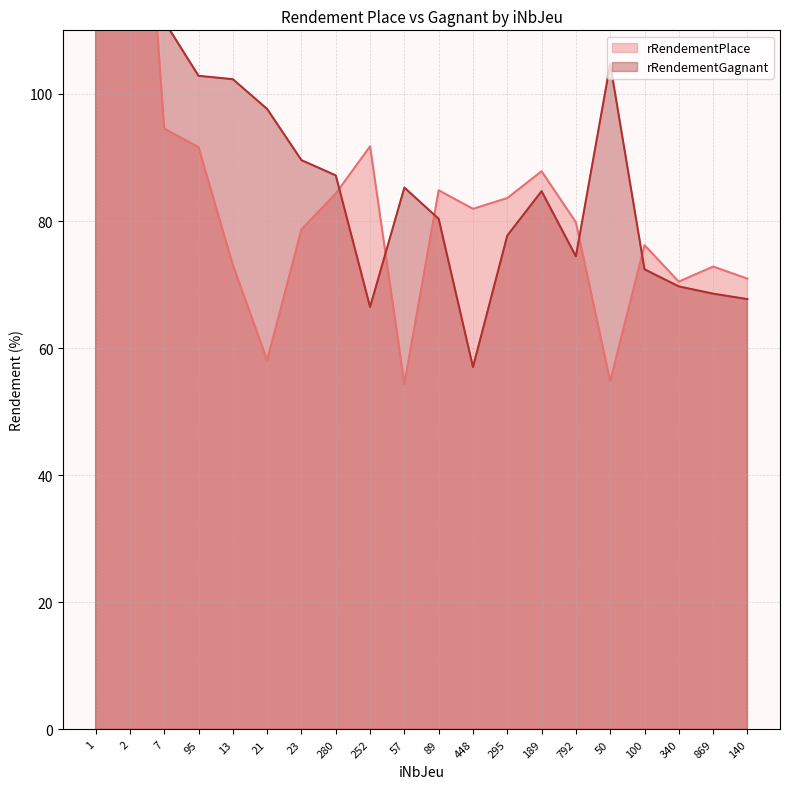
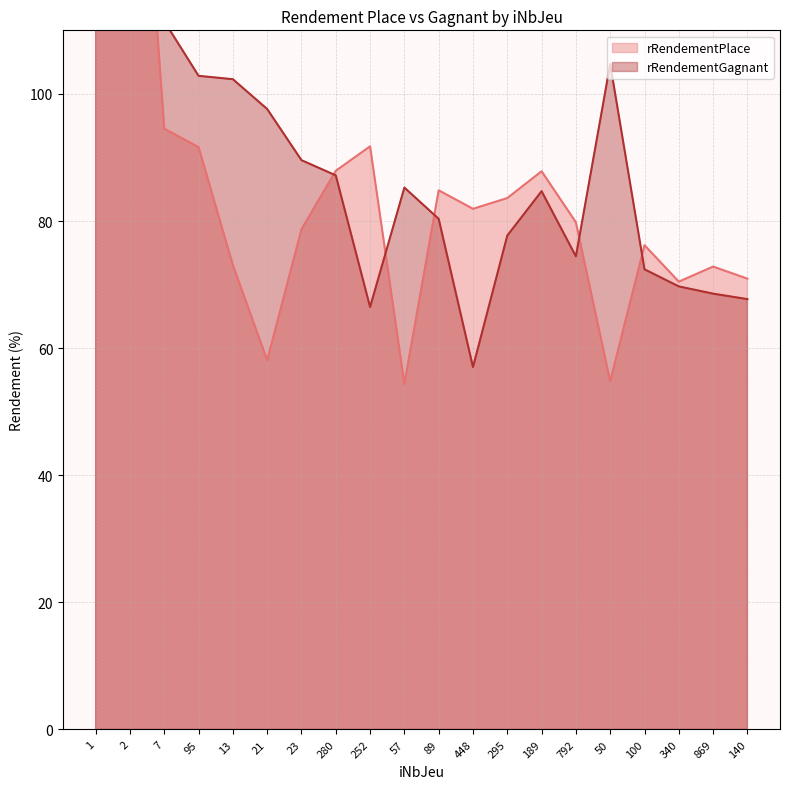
  {
    "rRendementPlace": {
      "7": 95,
      "95": 92,
      "13": 73,
      "21": 58,
      "23": 79,
-     "280": 84,
+     "280": 88,
      "252": 92,
      "57": 54,
      "89": 85,
      "448": 82,
      "295": 84,
      "189": 88,
      "792": 80,
      "50": 55,
      "100": 76,
      "340": 70,
      "869": 73,
      "140": 71
    },
    "rRendementGagnant": {
      "95": 103,
      "13": 102,
      "21": 98,
      "23": 90,
      "280": 87,
      "252": 66,
      "57": 85,
      "89": 80,
      "448": 57,
      "295": 78,
      "189": 85,
      "792": 74,
      "100": 72,
      "340": 70,
      "869": 69,
      "140": 68
    }
  }
